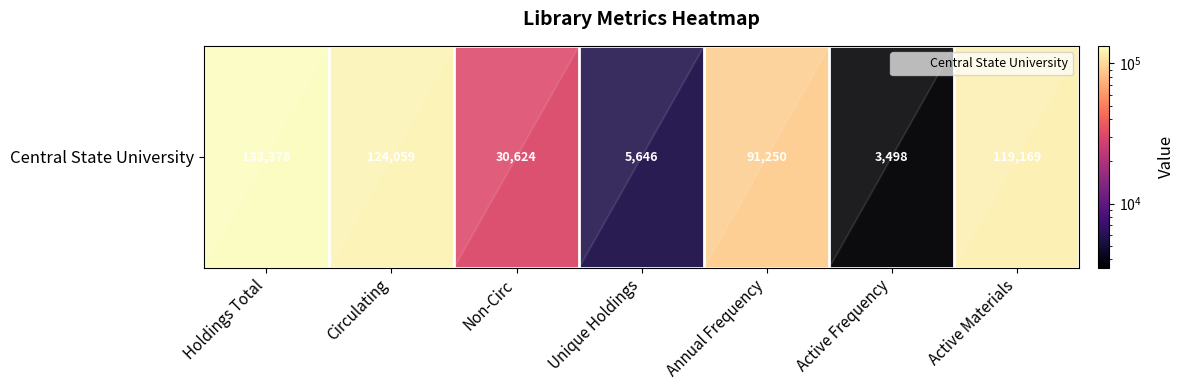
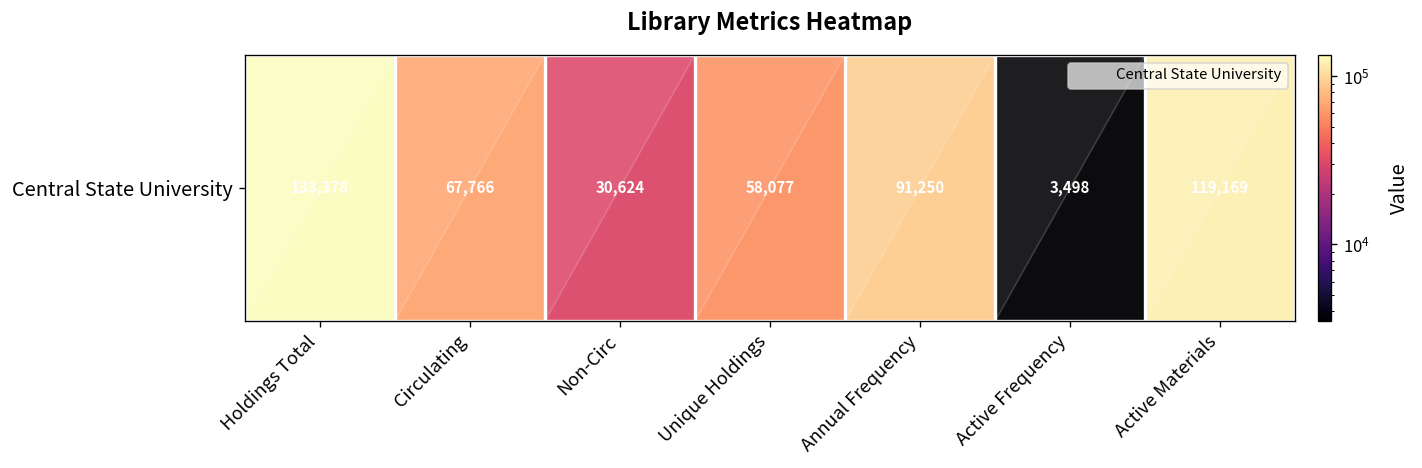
  {
    "Central State University": {
      "Holdings Total": "133,378",
-     "Circulating": "124,059",
+     "Circulating": "67,766",
      "Non-Circ": "30,624",
-     "Unique Holdings": "5,646",
+     "Unique Holdings": "58,077",
      "Annual Frequency": "91,250",
      "Active Frequency": "3,498",
      "Active Materials": "119,169"
    }
  }
